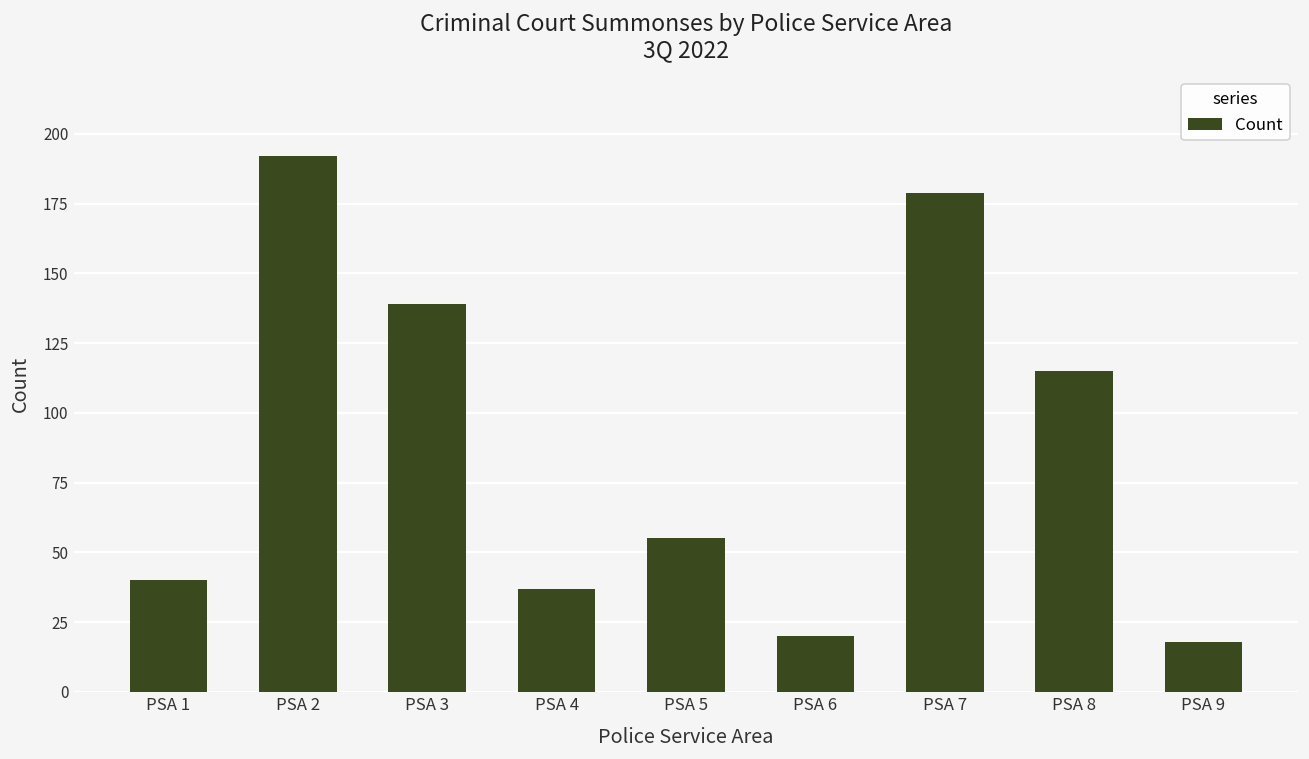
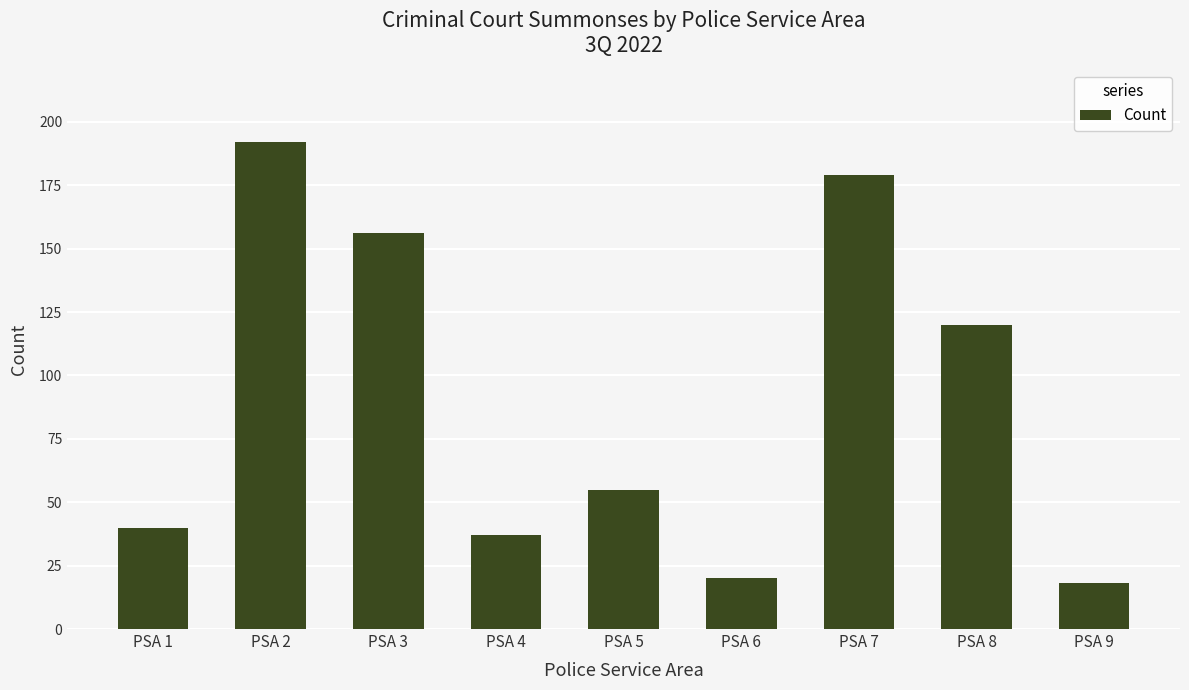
  {
    "PSA 1": 40,
    "PSA 2": 192,
-   "PSA 3": 139,
+   "PSA 3": 156,
    "PSA 4": 37,
    "PSA 5": 55,
    "PSA 6": 20,
    "PSA 7": 179,
-   "PSA 8": 115,
+   "PSA 8": 120,
    "PSA 9": 18
  }
